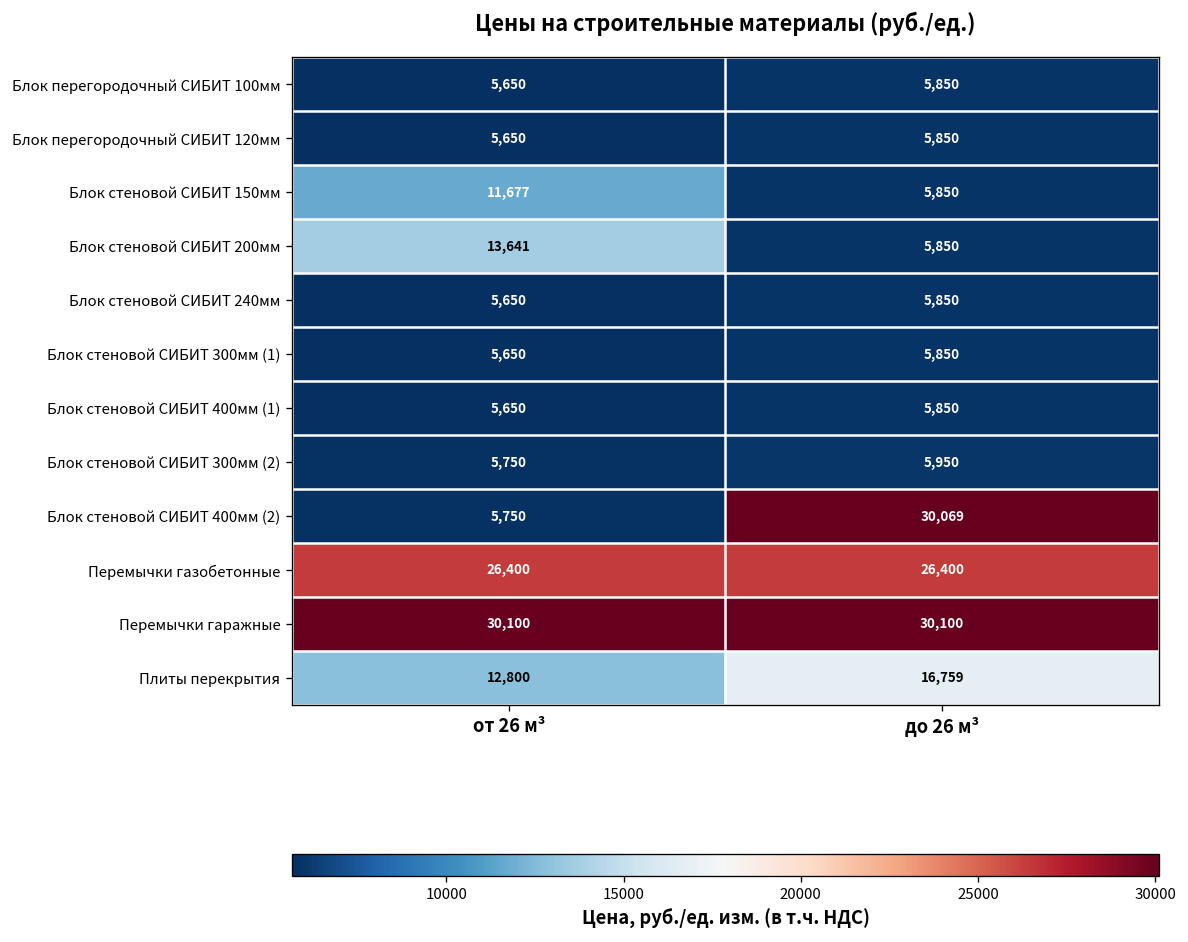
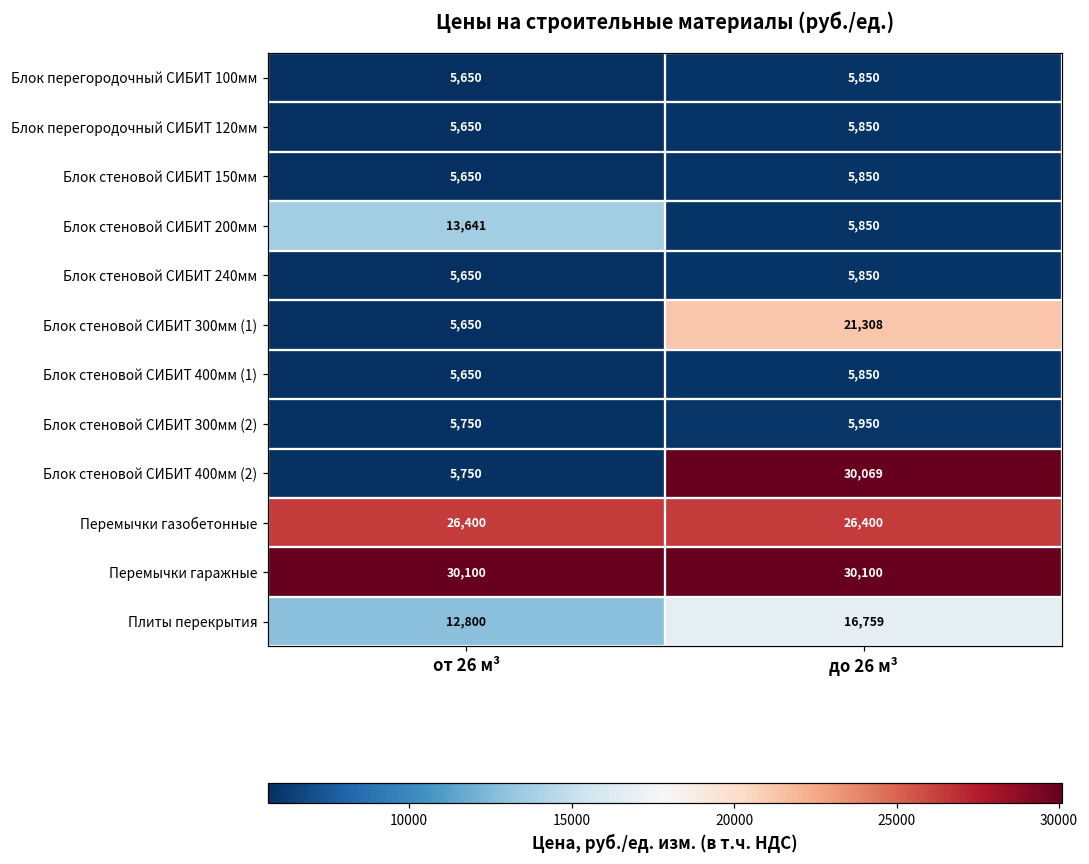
  {
    "Блок перегородочный СИБИТ 100мм": {
      "от 26 м³": "5,650",
      "до 26 м³": "5,850"
    },
    "Блок перегородочный СИБИТ 120мм": {
      "от 26 м³": "5,650",
      "до 26 м³": "5,850"
    },
    "Блок стеновой СИБИТ 150мм": {
-     "от 26 м³": "11,677",
+     "от 26 м³": "5,650",
      "до 26 м³": "5,850"
    },
    "Блок стеновой СИБИТ 200мм": {
      "от 26 м³": "13,641",
      "до 26 м³": "5,850"
    },
    "Блок стеновой СИБИТ 240мм": {
      "от 26 м³": "5,650",
      "до 26 м³": "5,850"
    },
    "Блок стеновой СИБИТ 300мм (1)": {
      "от 26 м³": "5,650",
-     "до 26 м³": "5,850"
+     "до 26 м³": "21,308"
    },
    "Блок стеновой СИБИТ 400мм (1)": {
      "от 26 м³": "5,650",
      "до 26 м³": "5,850"
    },
    "Блок стеновой СИБИТ 300мм (2)": {
      "от 26 м³": "5,750",
      "до 26 м³": "5,950"
    },
    "Блок стеновой СИБИТ 400мм (2)": {
      "от 26 м³": "5,750",
      "до 26 м³": "30,069"
    },
    "Перемычки газобетонные": {
      "от 26 м³": "26,400",
      "до 26 м³": "26,400"
    },
    "Перемычки гаражные": {
      "от 26 м³": "30,100",
      "до 26 м³": "30,100"
    },
    "Плиты перекрытия": {
      "от 26 м³": "12,800",
      "до 26 м³": "16,759"
    }
  }
